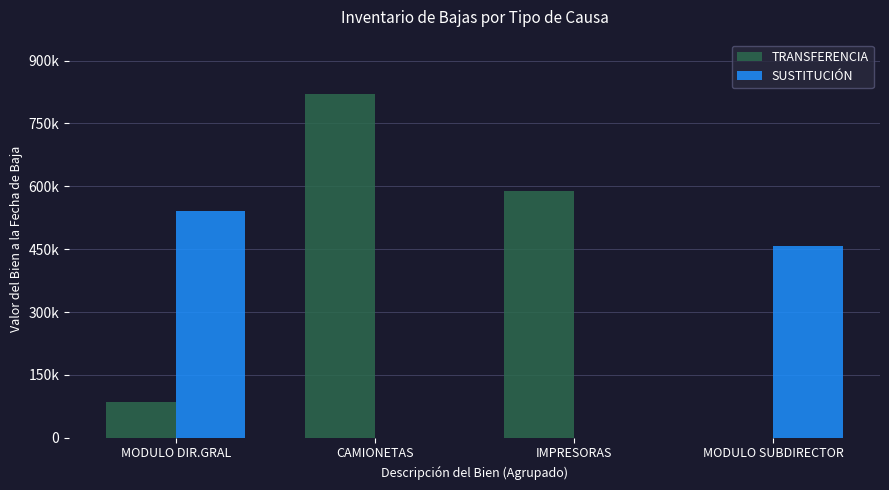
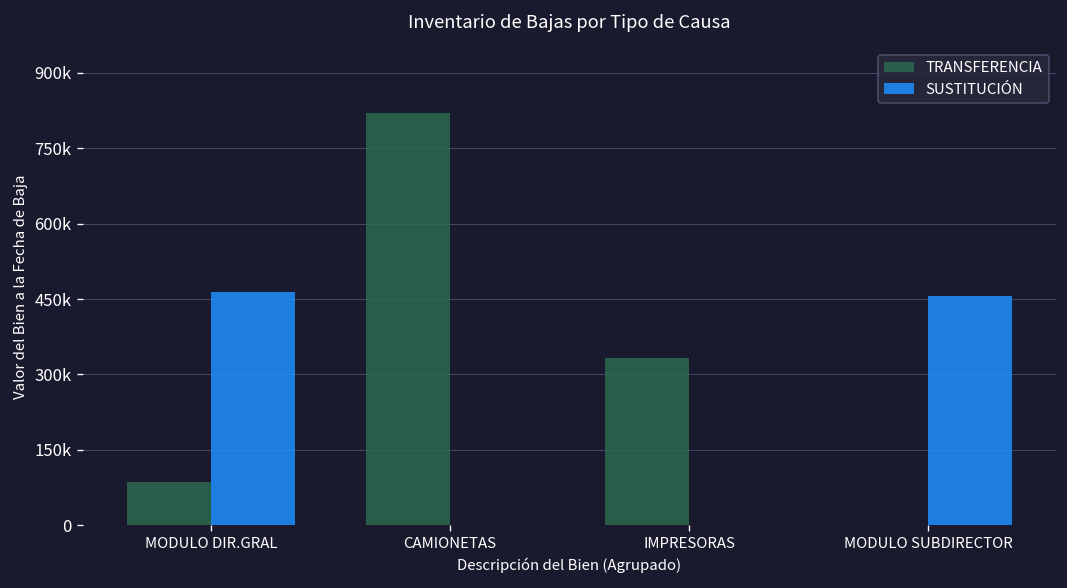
  {
    "TRANSFERENCIA": {
      "MODULO DIR.GRAL": 90000,
      "CAMIONETAS": 820000,
-     "IMPRESORAS": 590000,
+     "IMPRESORAS": 330000,
      "MODULO SUBDIRECTOR": 0
    },
    "SUSTITUCIÓN": {
-     "MODULO DIR.GRAL": 540000,
+     "MODULO DIR.GRAL": 460000,
      "CAMIONETAS": 0,
      "IMPRESORAS": 0,
      "MODULO SUBDIRECTOR": 460000
    }
  }
